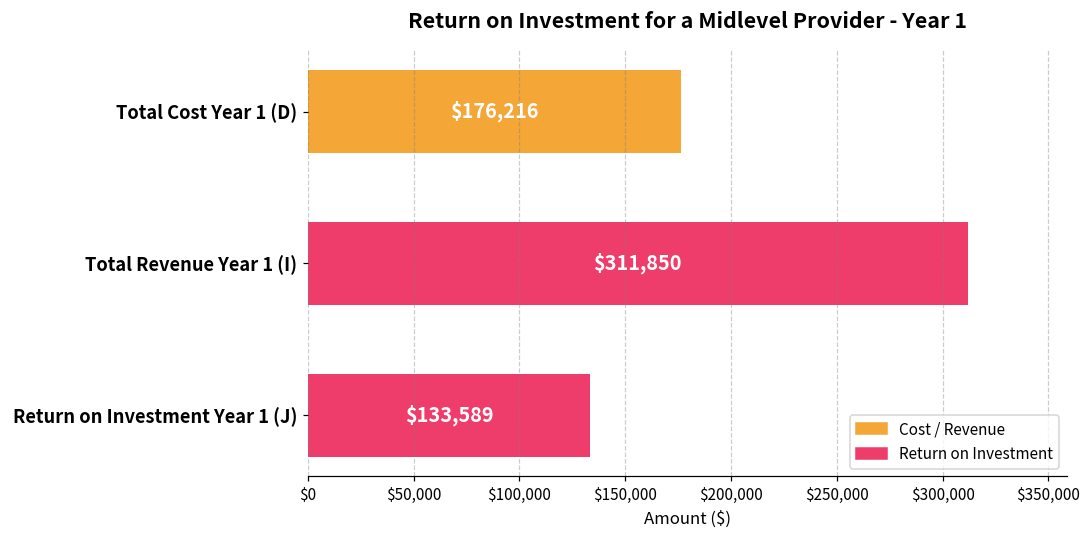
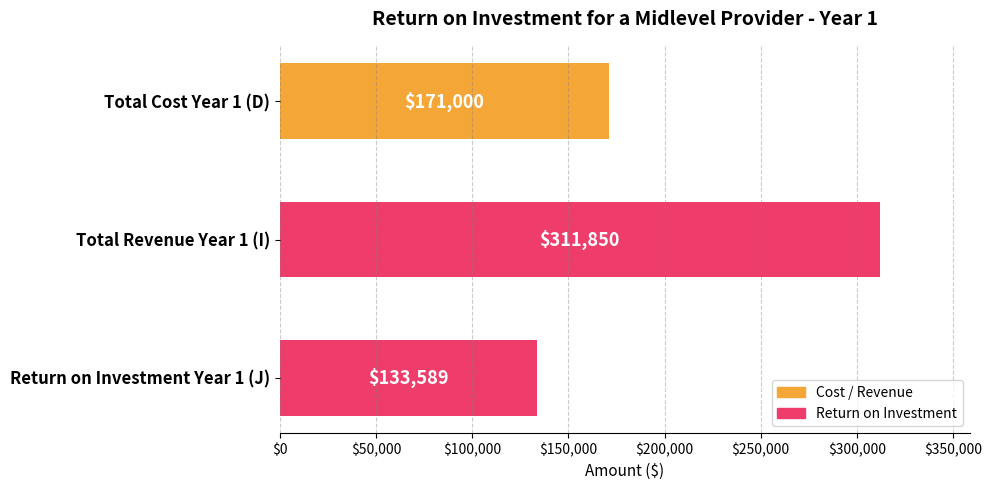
  {
-   "Total Cost Year 1 (D)": "$176,216",
+   "Total Cost Year 1 (D)": "$171,000",
    "Total Revenue Year 1 (I)": "$311,850",
    "Return on Investment Year 1 (J)": "$133,589"
  }
